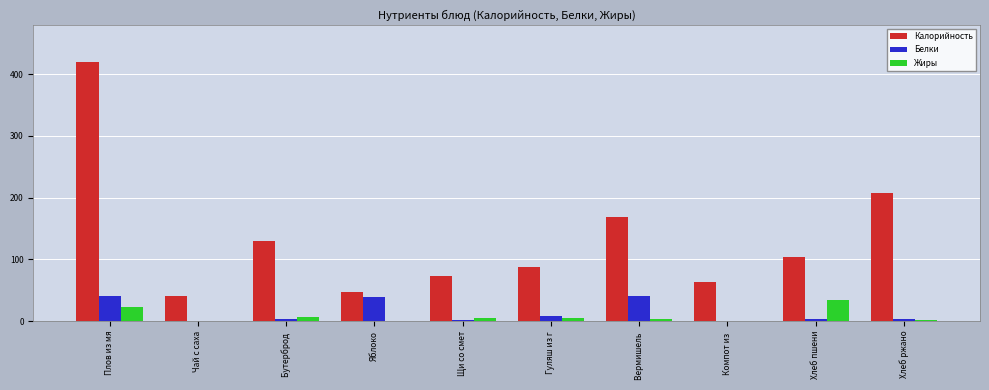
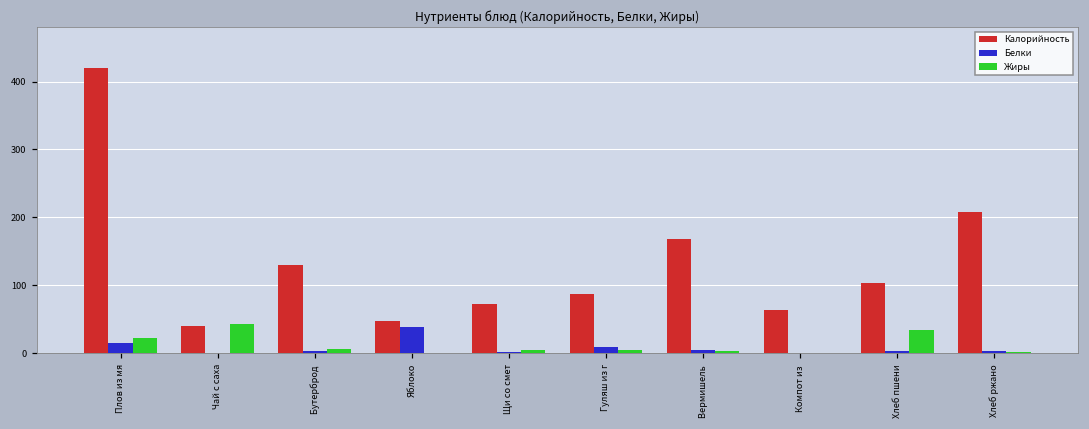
  {
    "Калорийность": {
      "Плов из мя": 420,
      "Чай с саха": 40,
      "Бутерброд": 130,
      "Яблоко": 50,
      "Щи со смет": 70,
      "Гуляш из г": 90,
      "Вермишель": 170,
      "Компот из": 60,
      "Хлеб пшени": 100,
      "Хлеб ржано": 210
    },
    "Белки": {
-     "Плов из мя": 40,
+     "Плов из мя": 20,
      "Чай с саха": 0,
      "Яблоко": 40,
      "Гуляш из г": 10,
-     "Вермишель": 40
+     "Вермишель": 0
    },
    "Жиры": {
      "Плов из мя": 20,
-     "Чай с саха": 0,
+     "Чай с саха": 40,
      "Бутерброд": 10,
      "Щи со смет": 0,
      "Гуляш из г": 10,
      "Хлеб пшени": 30
    }
  }
